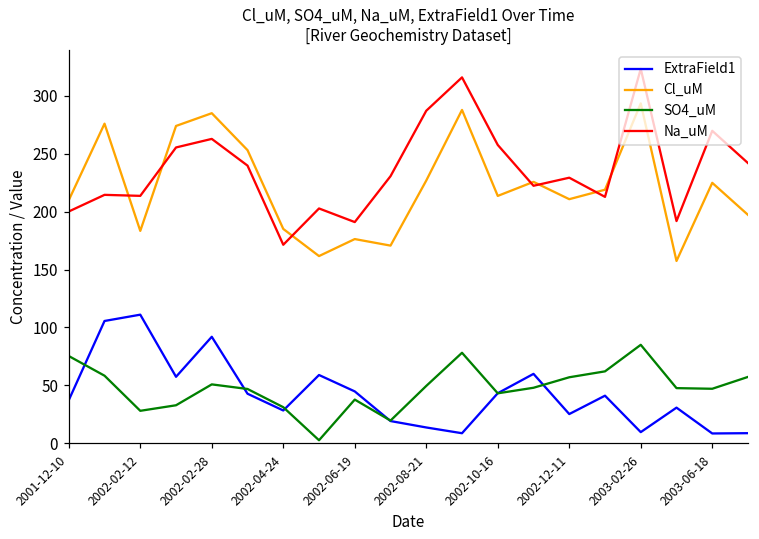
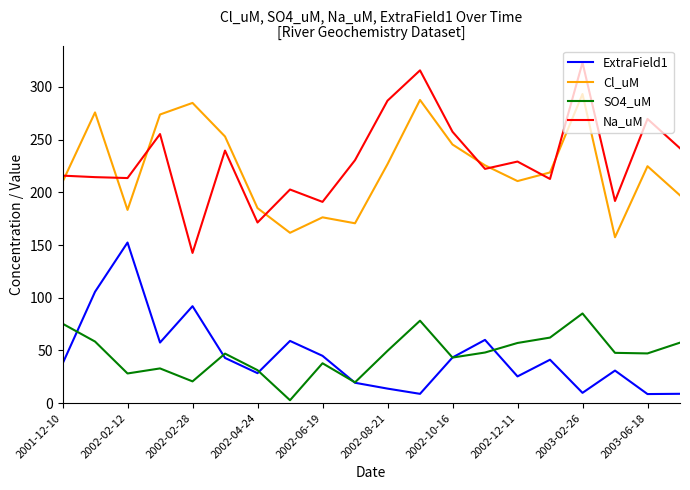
  {
    "ExtraField1": {
      "2001-12-10": 37,
-     "2002-02-12": 111,
+     "2002-02-12": 152,
      "2002-02-28": 92,
      "2002-04-24": 28,
      "2002-06-19": 45,
      "2002-08-21": 14,
      "2002-12-11": 25,
      "2003-02-26": 10,
      "2003-06-18": 9
    },
    "Cl_uM": {
      "2001-12-10": 210,
      "2002-02-12": 183,
      "2002-02-28": 285,
      "2002-04-24": 185,
      "2002-06-19": 176,
      "2002-08-21": 227,
-     "2002-10-16": 214,
+     "2002-10-16": 245,
      "2002-12-11": 211,
      "2003-06-18": 225
    },
    "SO4_uM": {
      "2001-12-10": 75,
      "2002-02-12": 28,
-     "2002-02-28": 51,
+     "2002-02-28": 21,
      "2002-04-24": 31,
      "2002-06-19": 38,
      "2002-08-21": 50,
      "2002-12-11": 57,
      "2003-02-26": 85,
      "2003-06-18": 47
    },
    "Na_uM": {
-     "2001-12-10": 200,
+     "2001-12-10": 216,
      "2002-02-12": 214,
-     "2002-02-28": 263,
+     "2002-02-28": 143,
      "2002-04-24": 171,
      "2002-06-19": 191,
      "2002-08-21": 287,
      "2002-10-16": 258,
      "2002-12-11": 229
    }
  }
